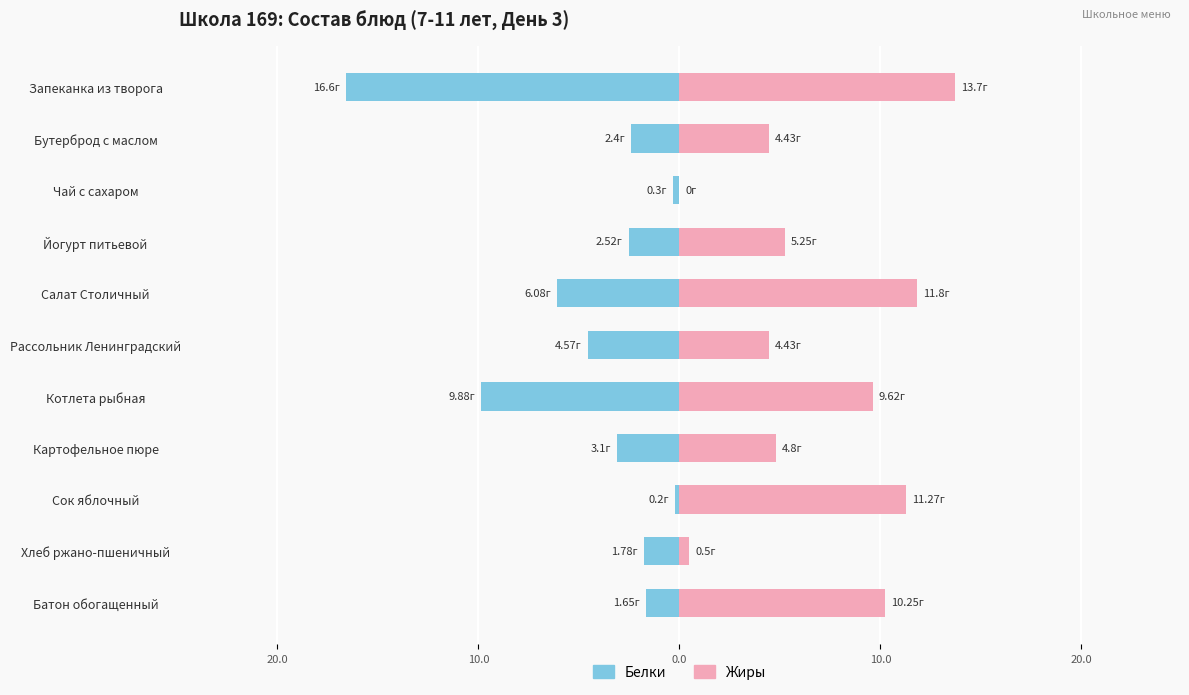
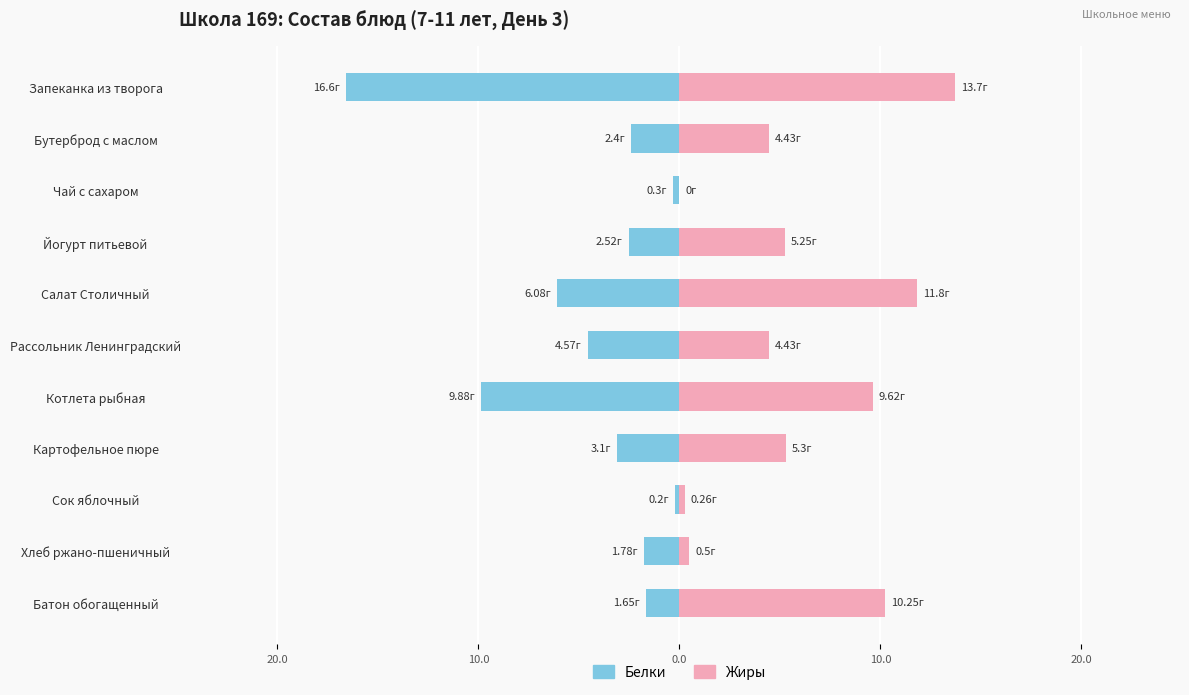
  {
    "Жиры": {
      "Запеканка из творога": "13.7г",
      "Бутерброд с маслом": "4.43г",
      "Чай с сахаром": "0г",
      "Йогурт питьевой": "5.25г",
      "Салат Столичный": "11.8г",
      "Рассольник Ленинградский": "4.43г",
      "Котлета рыбная": "9.62г",
-     "Картофельное пюре": "4.8г",
-     "Сок яблочный": "11.27г",
+     "Картофельное пюре": "5.3г",
+     "Сок яблочный": "0.26г",
      "Хлеб ржано-пшеничный": "0.5г",
      "Батон обогащенный": "10.25г"
    }
  }
